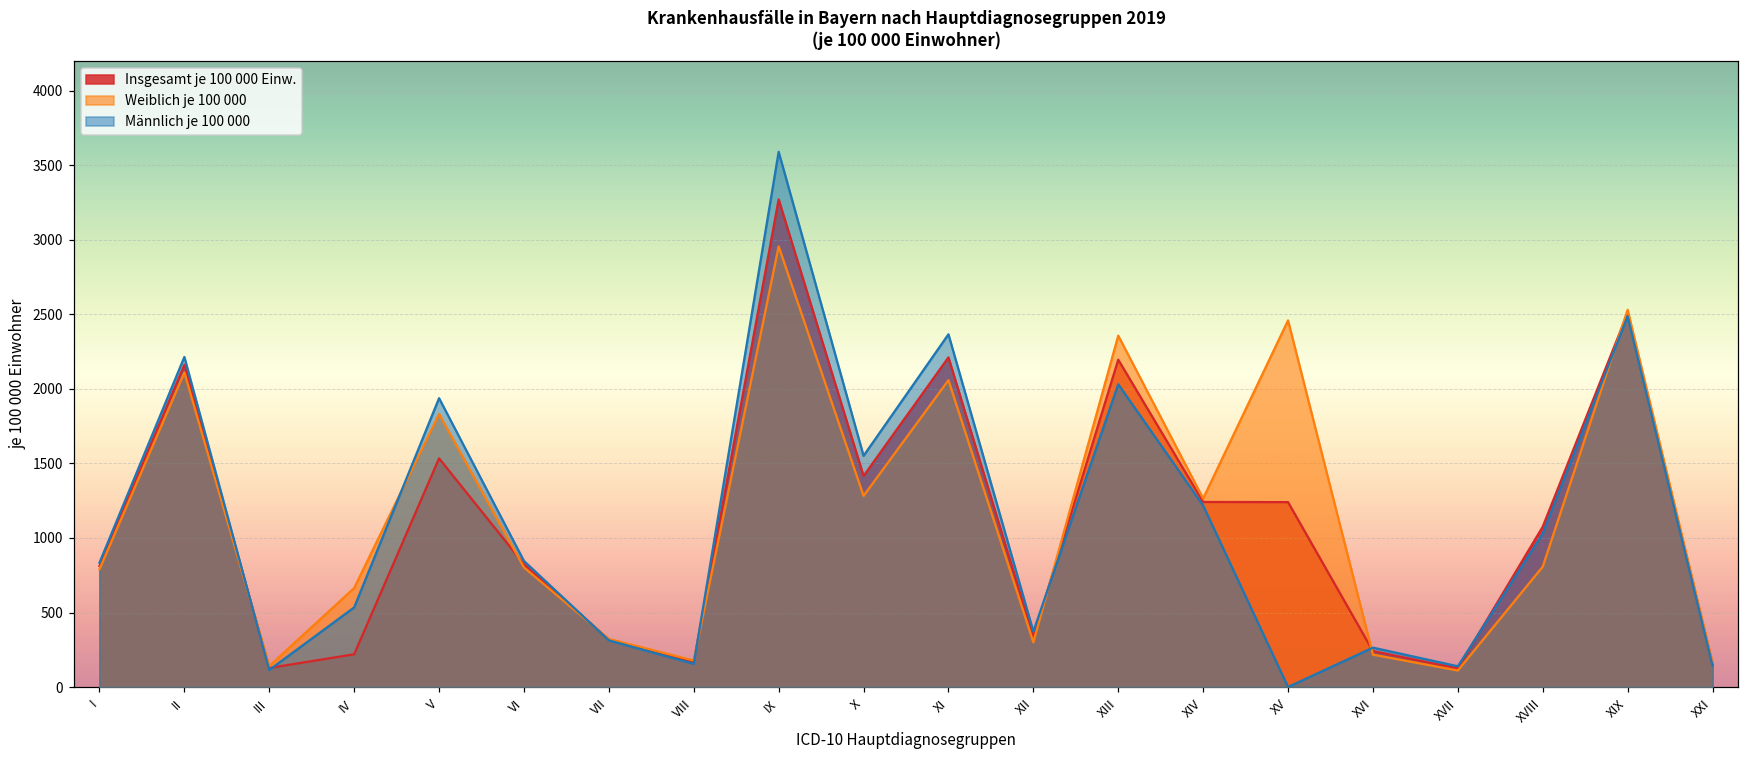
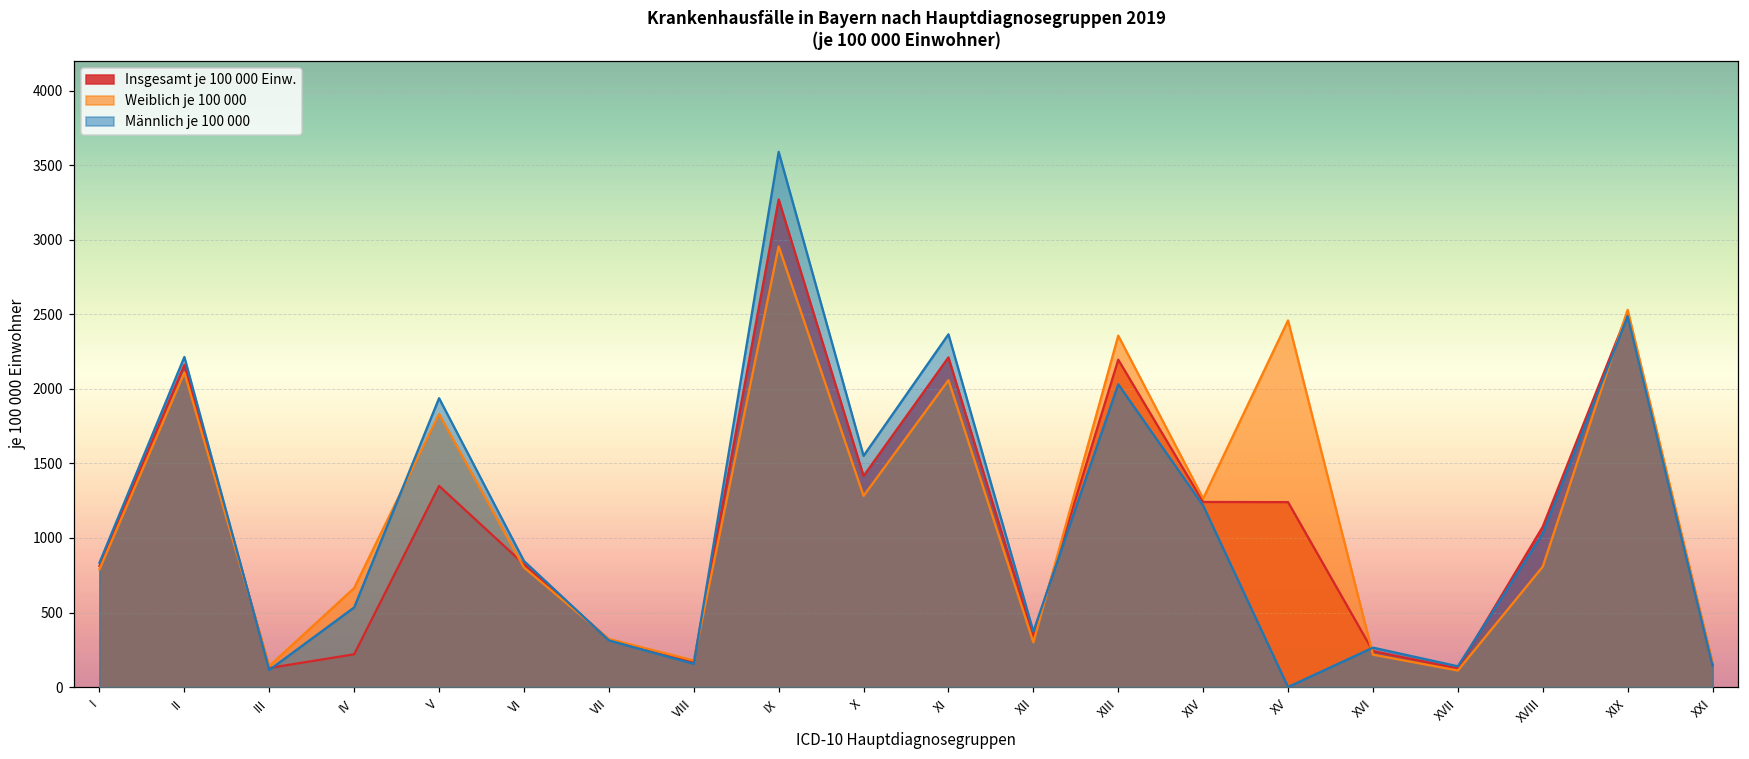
  {
    "Insgesamt je 100 000 Einw.": {
      "I": 810,
      "II": 2160,
      "IV": 220,
-     "V": 1530,
+     "V": 1350,
      "VI": 820,
      "IX": 3270,
      "X": 1420,
      "XI": 2210,
      "XII": 340,
      "XIII": 2200,
      "XIV": 1240,
      "XV": 1240,
      "XVI": 240,
      "XVIII": 1080,
      "XIX": 2510
    },
    "Weiblich je 100 000": {
      "I": 790,
      "II": 2110,
      "IV": 660,
      "V": 1830,
      "VI": 800,
      "IX": 2960,
      "X": 1280,
      "XI": 2060,
      "XII": 300,
      "XIII": 2360,
      "XIV": 1260,
      "XV": 2460,
      "XVI": 220,
      "XVIII": 810,
      "XIX": 2530
    },
    "Männlich je 100 000": {
      "I": 830,
      "II": 2210,
      "IV": 530,
      "V": 1940,
      "VI": 850,
      "IX": 3590,
      "X": 1550,
      "XI": 2370,
      "XII": 370,
      "XIII": 2030,
      "XIV": 1220,
      "XV": 0,
      "XVI": 260,
      "XVIII": 1030,
      "XIX": 2490
    }
  }
